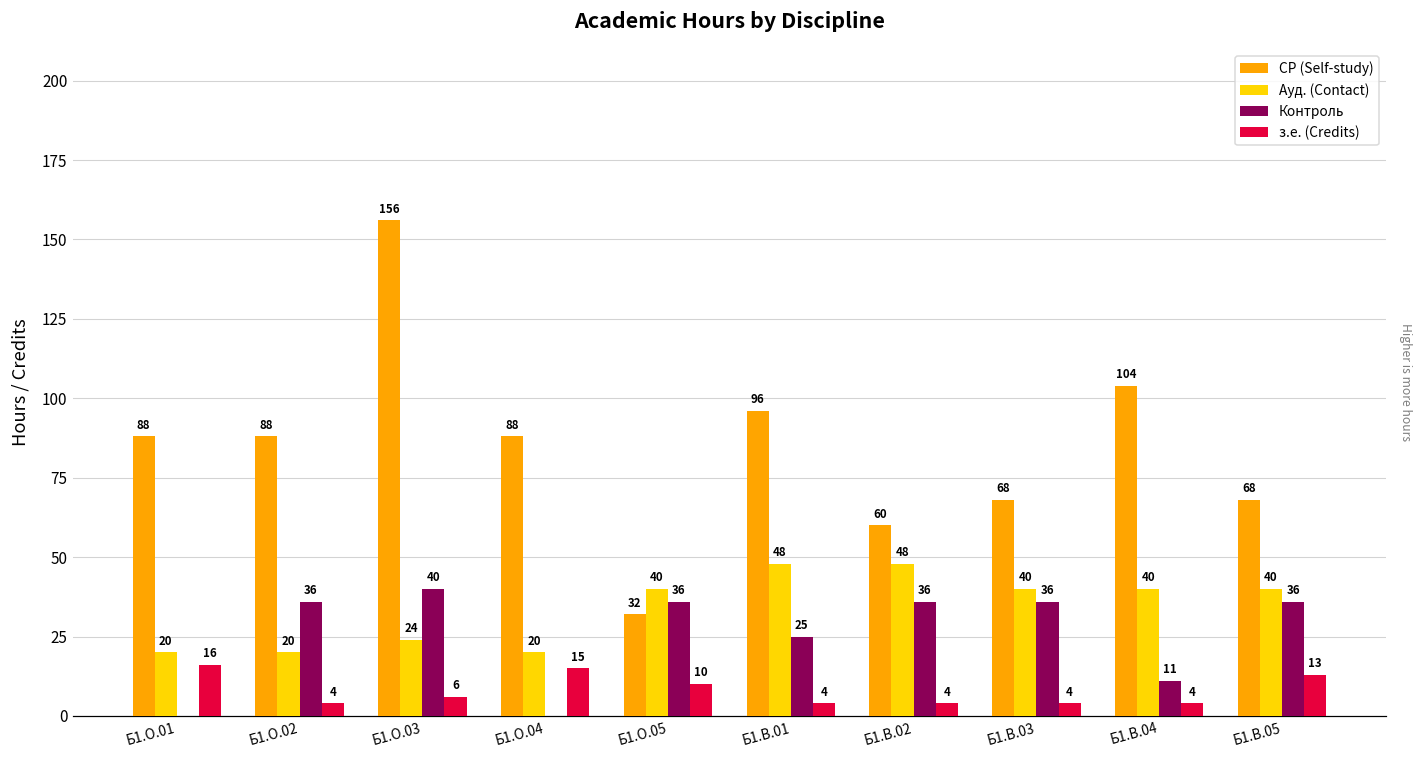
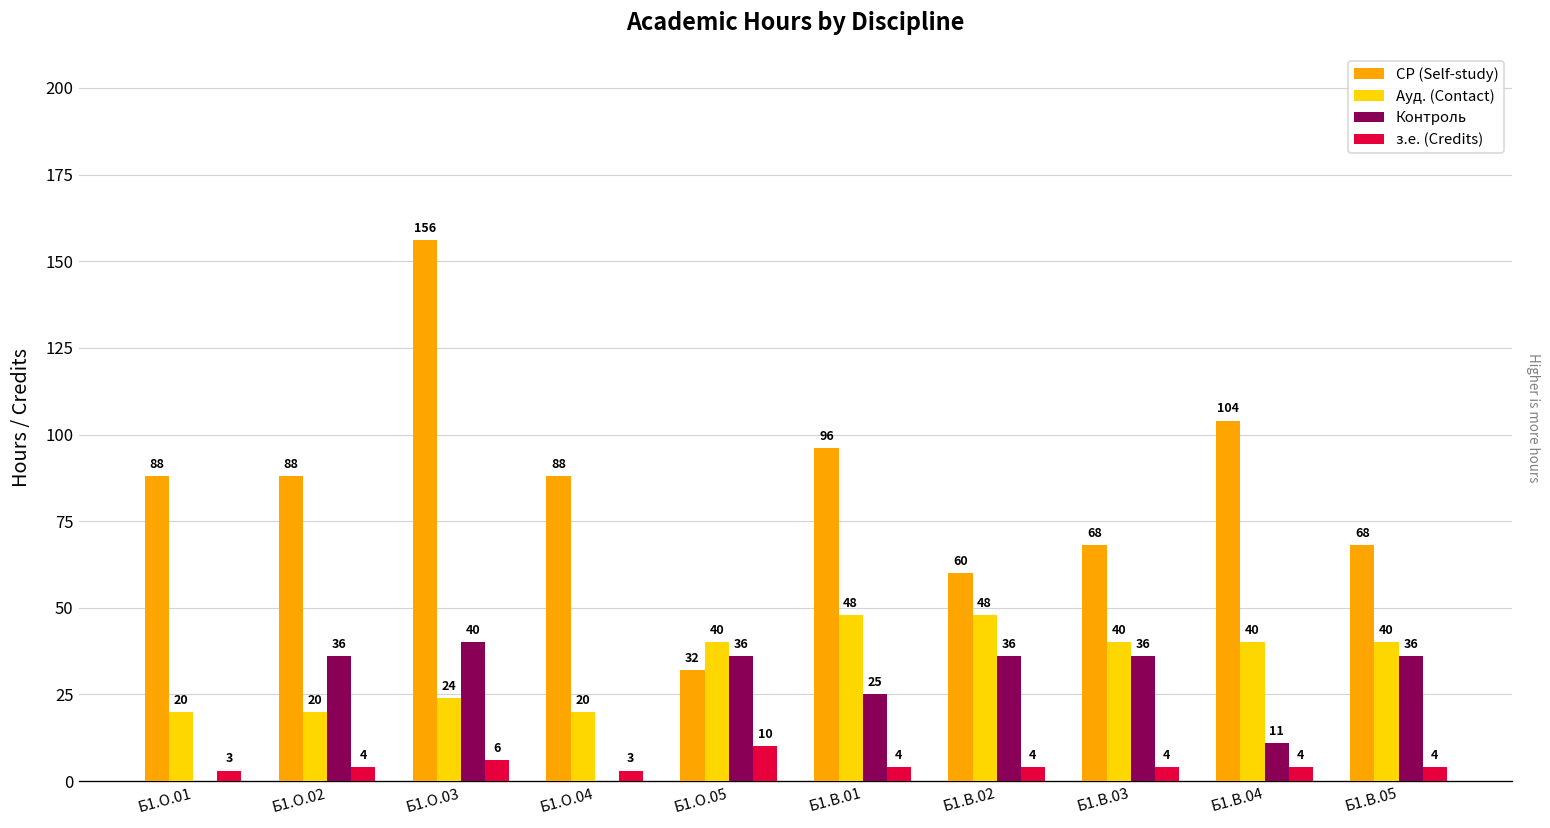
  {
    "Контроль": {
      "Б1.О.02": 36,
      "Б1.О.03": 40,
      "Б1.О.05": 36,
      "Б1.В.01": 25,
      "Б1.В.02": 36,
      "Б1.В.03": 36,
      "Б1.В.04": 11,
      "Б1.В.05": 36
    },
    "з.е. (Credits)": {
-     "Б1.О.01": 16,
+     "Б1.О.01": 3,
      "Б1.О.02": 4,
      "Б1.О.03": 6,
-     "Б1.О.04": 15,
+     "Б1.О.04": 3,
      "Б1.О.05": 10,
      "Б1.В.01": 4,
      "Б1.В.02": 4,
      "Б1.В.03": 4,
      "Б1.В.04": 4,
-     "Б1.В.05": 13
+     "Б1.В.05": 4
    }
  }
